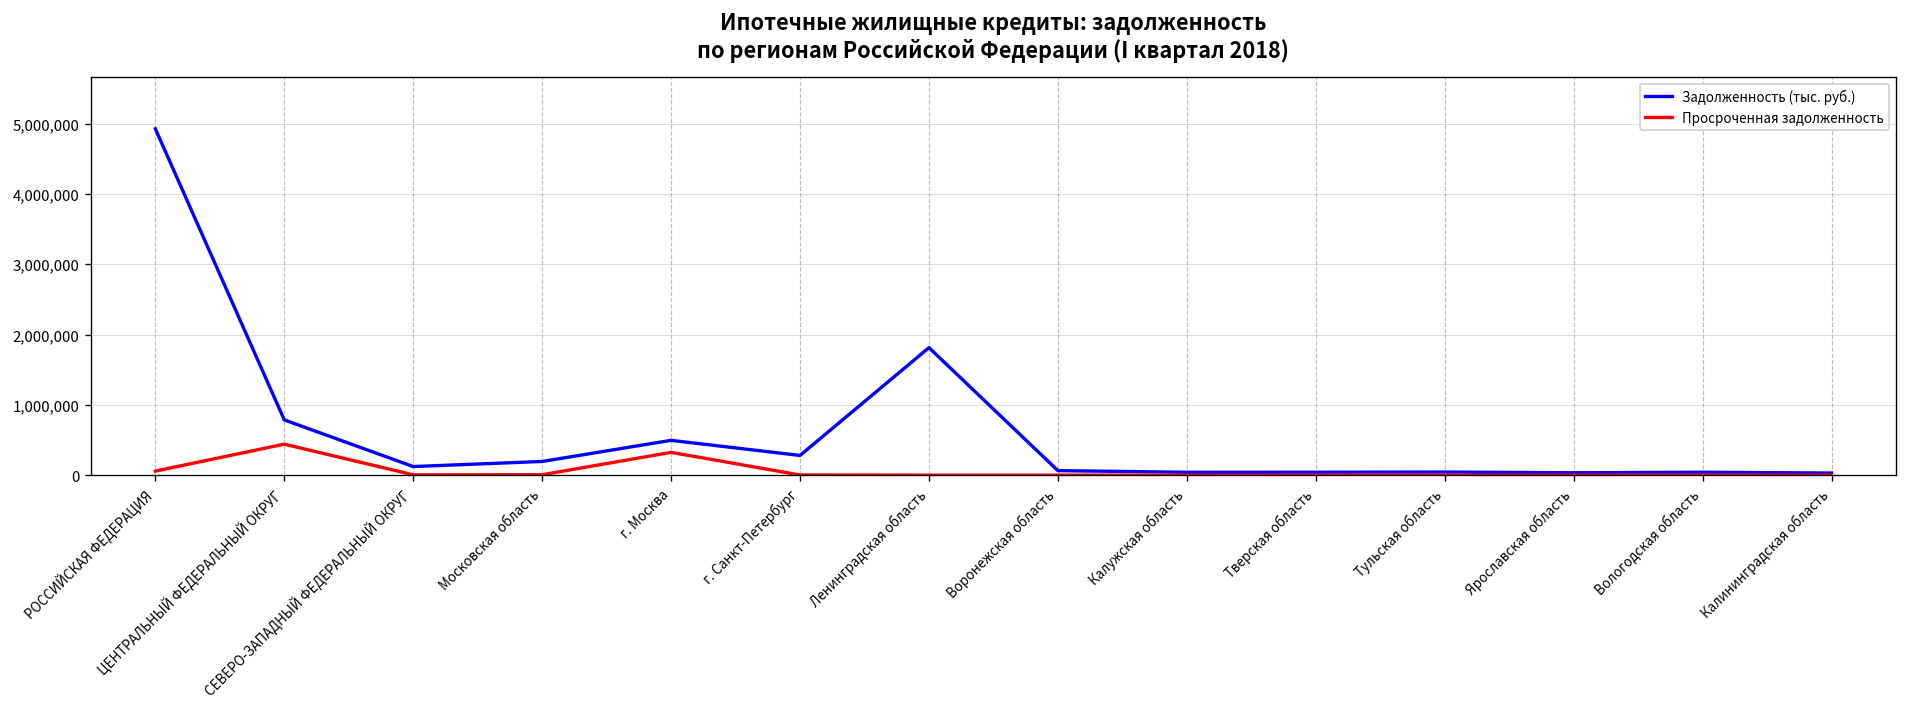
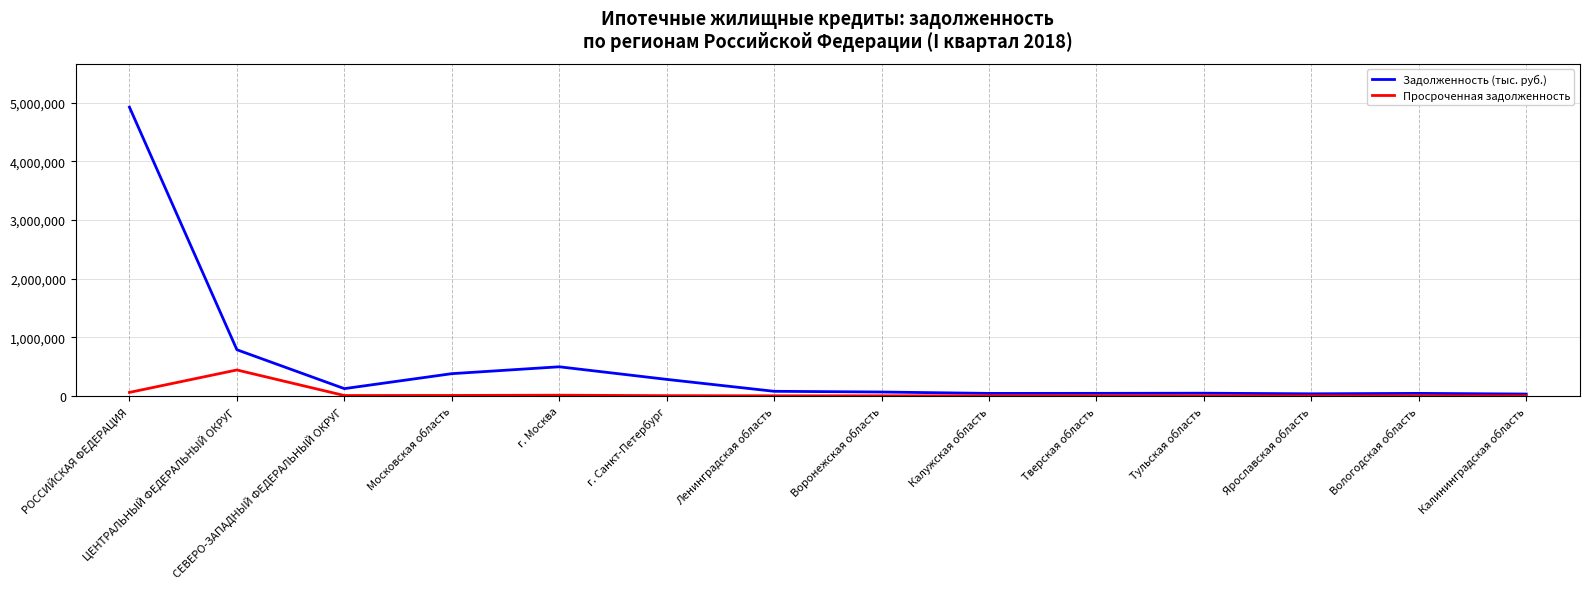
  {
    "Задолженность (тыс. руб.)": {
      "РОССИЙСКАЯ ФЕДЕРАЦИЯ": "4,900,000",
      "ЦЕНТРАЛЬНЫЙ ФЕДЕРАЛЬНЫЙ ОКРУГ": "800,000",
      "СЕВЕРО-ЗАПАДНЫЙ ФЕДЕРАЛЬНЫЙ ОКРУГ": "100,000",
-     "Московская область": "200,000",
+     "Московская область": "400,000",
      "г. Москва": "500,000",
      "г. Санкт-Петербург": "300,000",
-     "Ленинградская область": "1,800,000",
+     "Ленинградская область": "100,000",
      "Воронежская область": "100,000",
      "Тульская область": "0"
    },
    "Просроченная задолженность": {
      "РОССИЙСКАЯ ФЕДЕРАЦИЯ": "100,000",
      "ЦЕНТРАЛЬНЫЙ ФЕДЕРАЛЬНЫЙ ОКРУГ": "400,000",
      "СЕВЕРО-ЗАПАДНЫЙ ФЕДЕРАЛЬНЫЙ ОКРУГ": "0",
      "Московская область": "0",
-     "г. Москва": "300,000",
+     "г. Москва": "0",
      "г. Санкт-Петербург": "0",
      "Ленинградская область": "0",
      "Воронежская область": "0",
      "Тульская область": "0"
    }
  }
